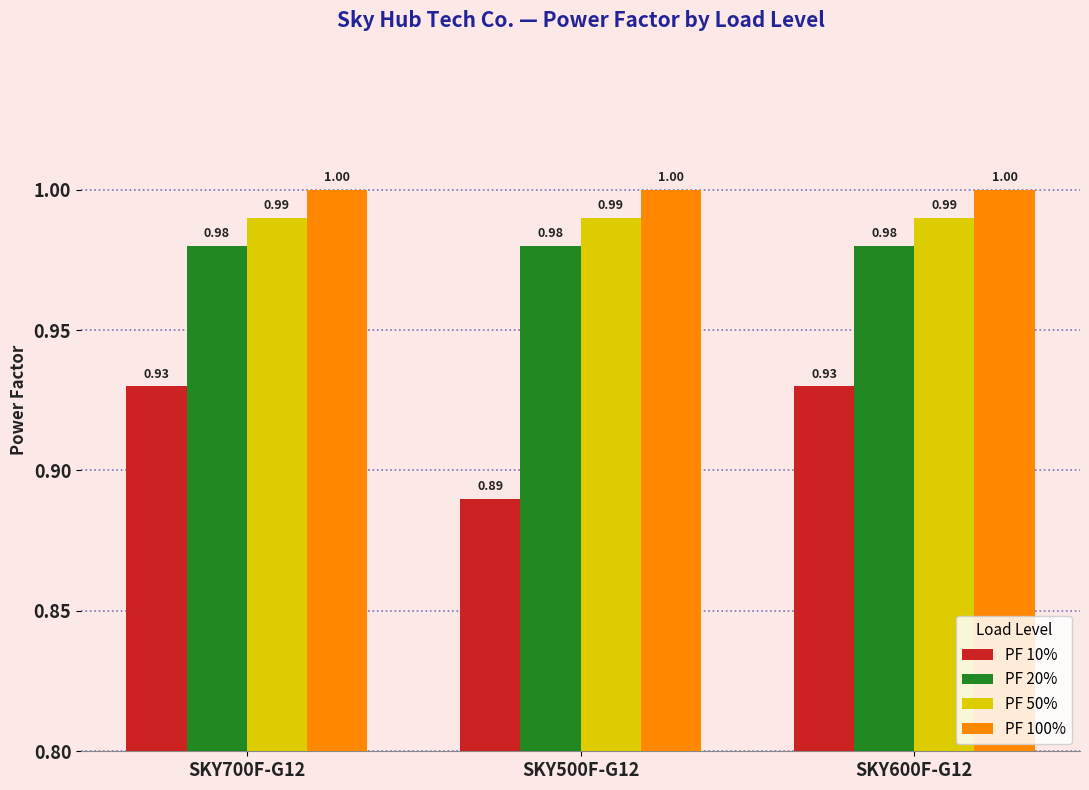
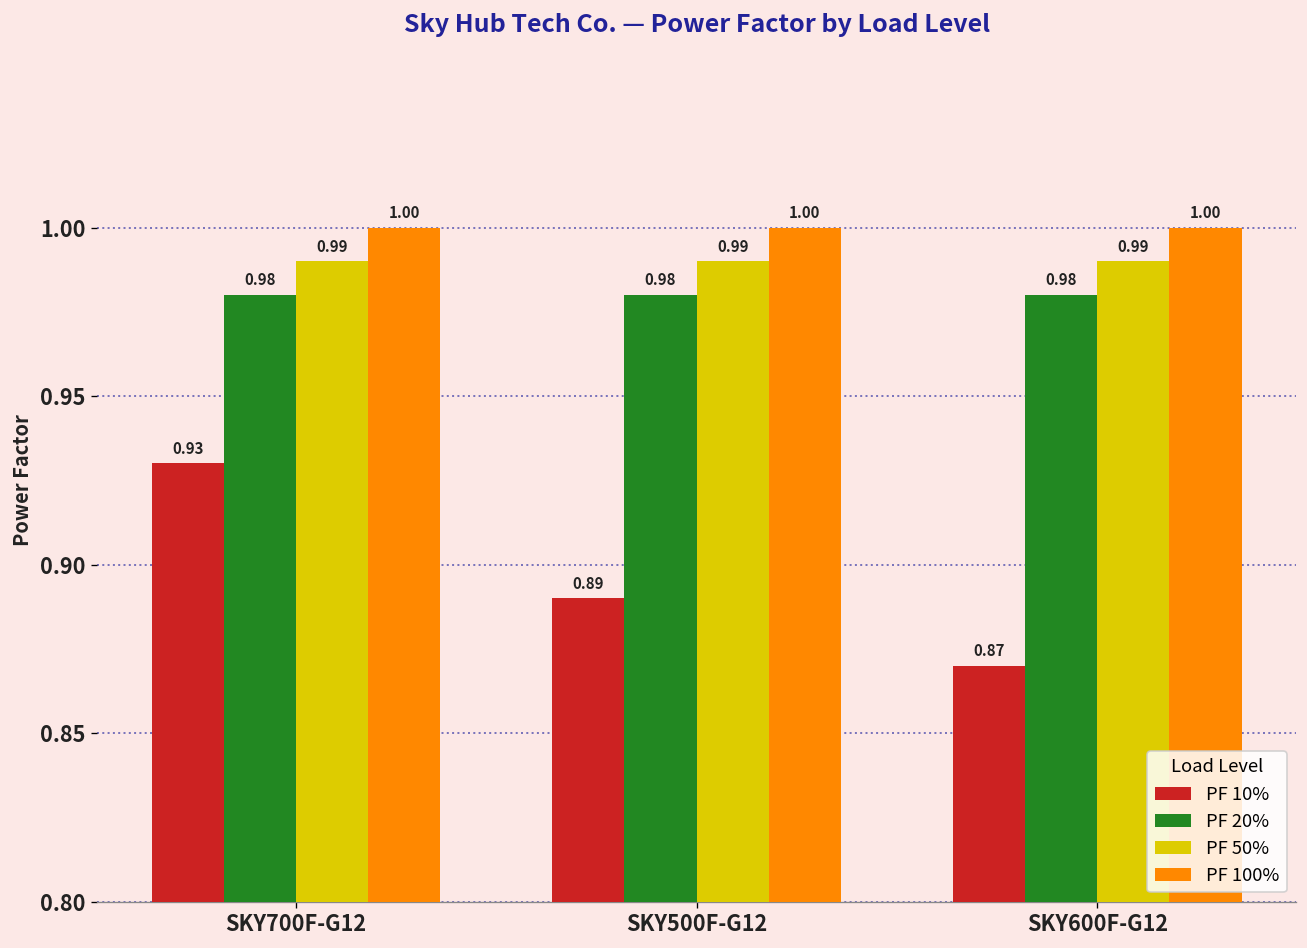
  {
    "PF 10%": {
      "SKY700F-G12": 0.93,
      "SKY500F-G12": 0.89,
-     "SKY600F-G12": 0.93
+     "SKY600F-G12": 0.87
    },
    "PF 20%": {
      "SKY700F-G12": 0.98,
      "SKY500F-G12": 0.98,
      "SKY600F-G12": 0.98
    },
    "PF 50%": {
      "SKY700F-G12": 0.99,
      "SKY500F-G12": 0.99,
      "SKY600F-G12": 0.99
    },
    "PF 100%": {
      "SKY700F-G12": 1.00,
      "SKY500F-G12": 1.00,
      "SKY600F-G12": 1.00
    }
  }
